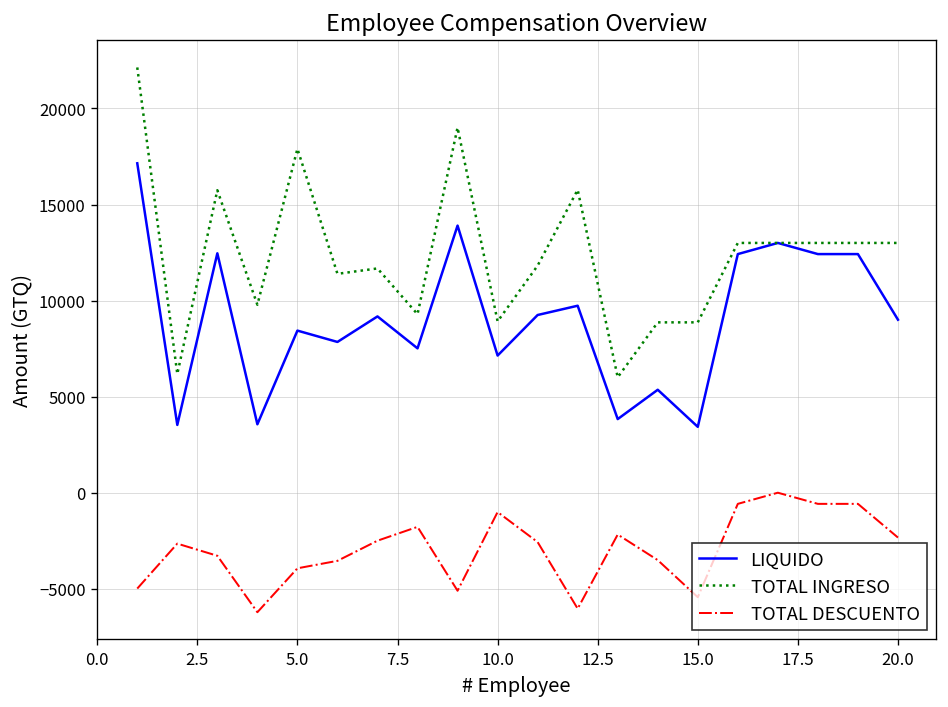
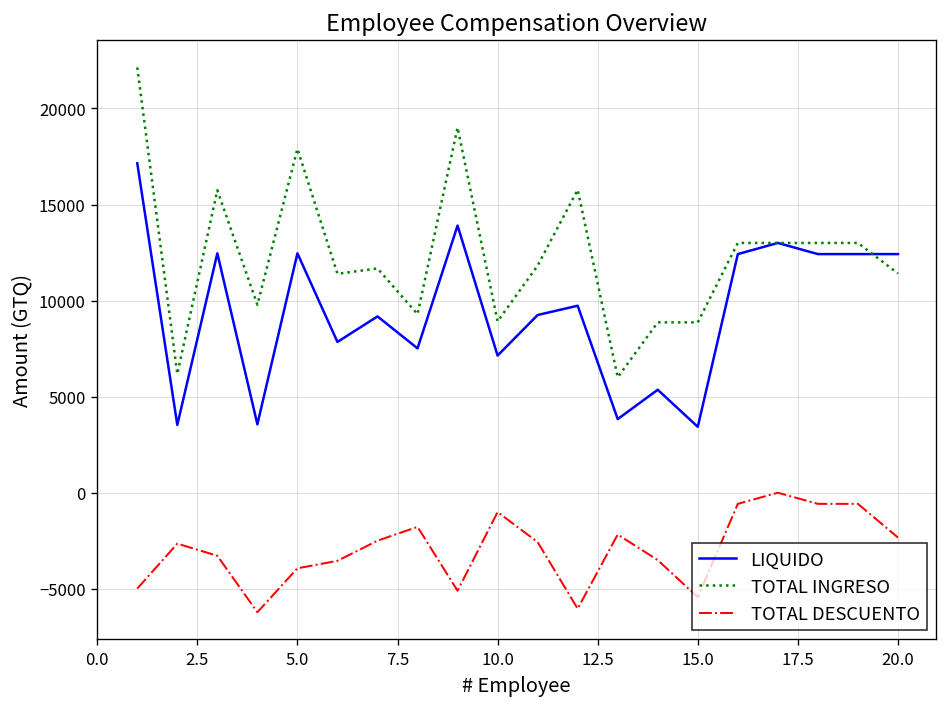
  {
    "LIQUIDO": {
-     "5.0": 8400,
+     "5.0": 12500,
      "10.0": 7100,
      "15.0": 3400,
-     "20.0": 9000
+     "20.0": 12400
    },
    "TOTAL INGRESO": {
      "5.0": 17900,
      "10.0": 8900,
      "15.0": 8900,
-     "20.0": 13000
+     "20.0": 11400
    },
    "TOTAL DESCUENTO": {
      "5.0": -3900,
      "10.0": -1000
    }
  }
